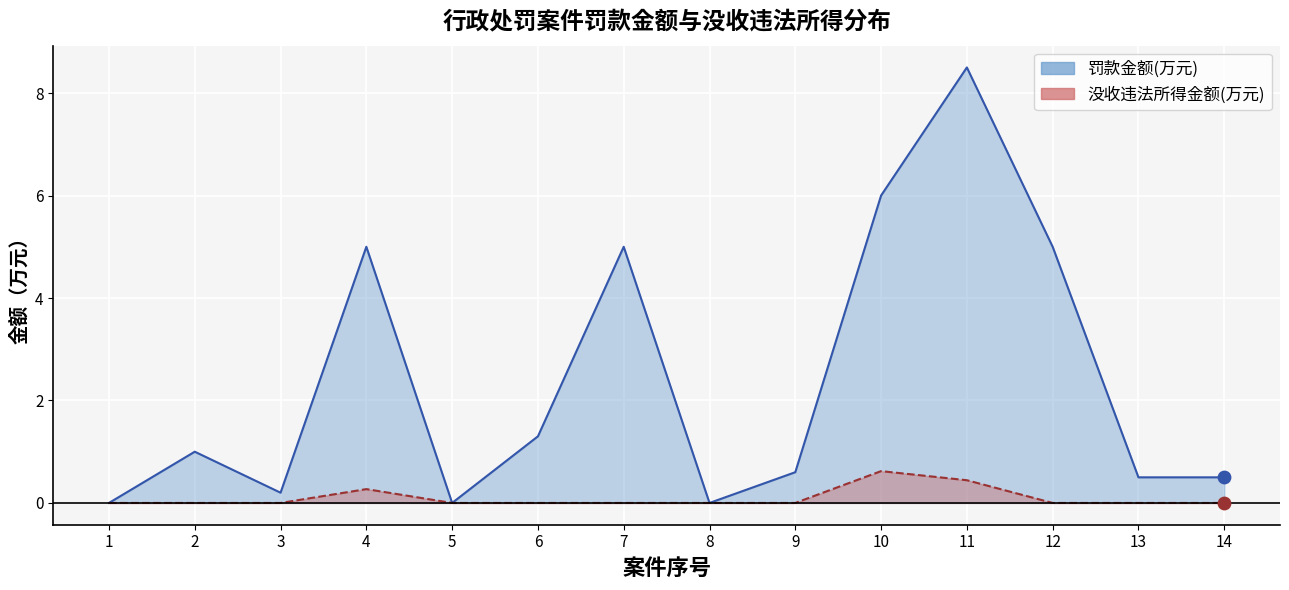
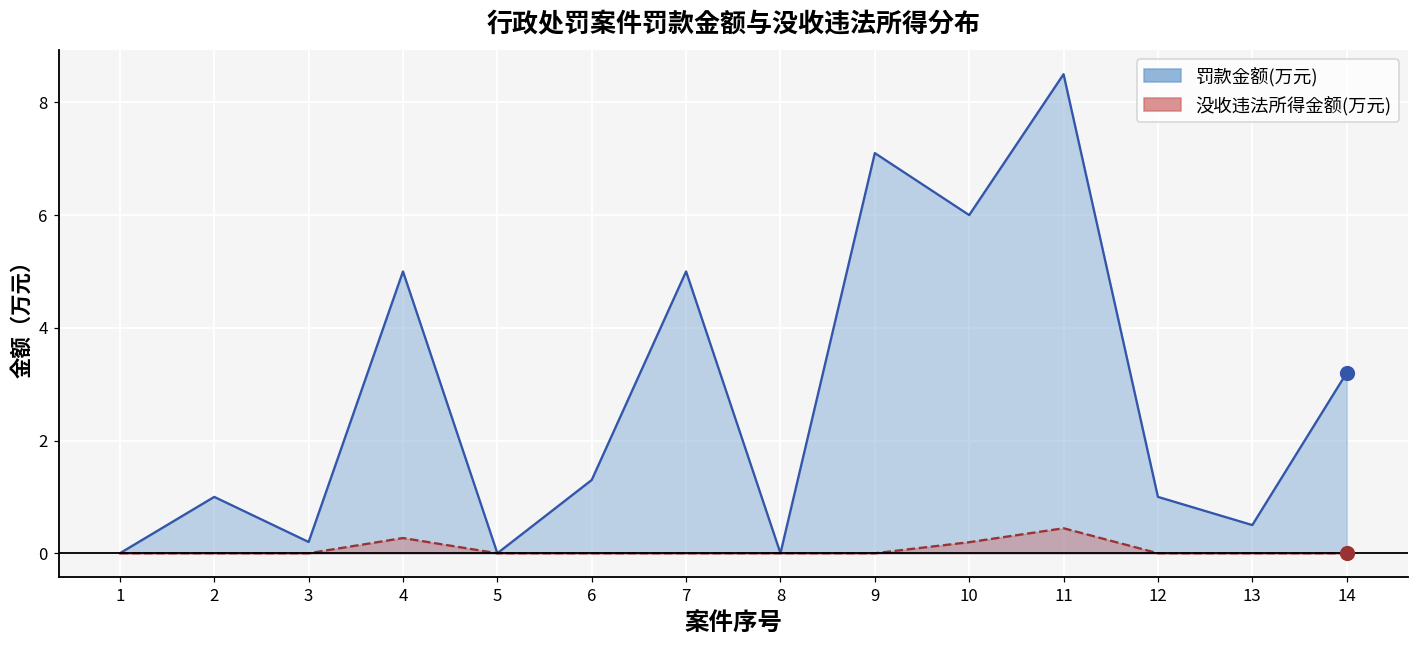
  {
    "罚款金额(万元)": {
      "2": 1.0,
      "3": 0.2,
      "4": 5.0,
      "6": 1.3,
      "7": 5.0,
-     "9": 0.6,
+     "9": 7.1,
      "10": 6.0,
      "11": 8.5,
-     "12": 5,
+     "12": 1,
      "13": 0.5,
-     "14": 0.5
+     "14": 3.2
    },
    "没收违法所得金额(万元)": {
      "2": 0.0,
      "3": 0.0,
      "4": 0.3,
      "6": 0.0,
      "7": 0.0,
      "9": 0.0,
-     "10": 0.6,
+     "10": 0.2,
      "11": 0.4,
      "12": 0.0,
      "13": 0.0
    }
  }
